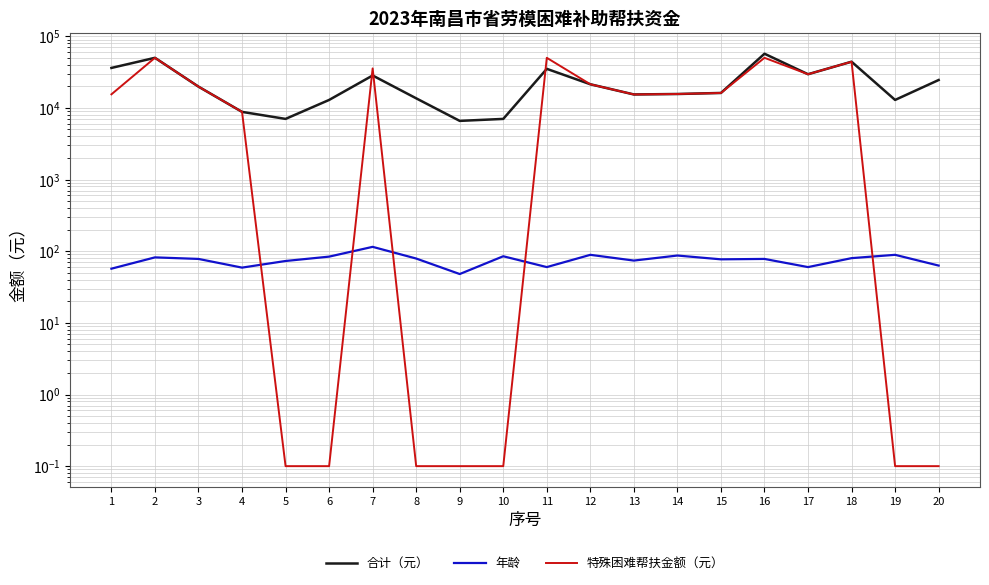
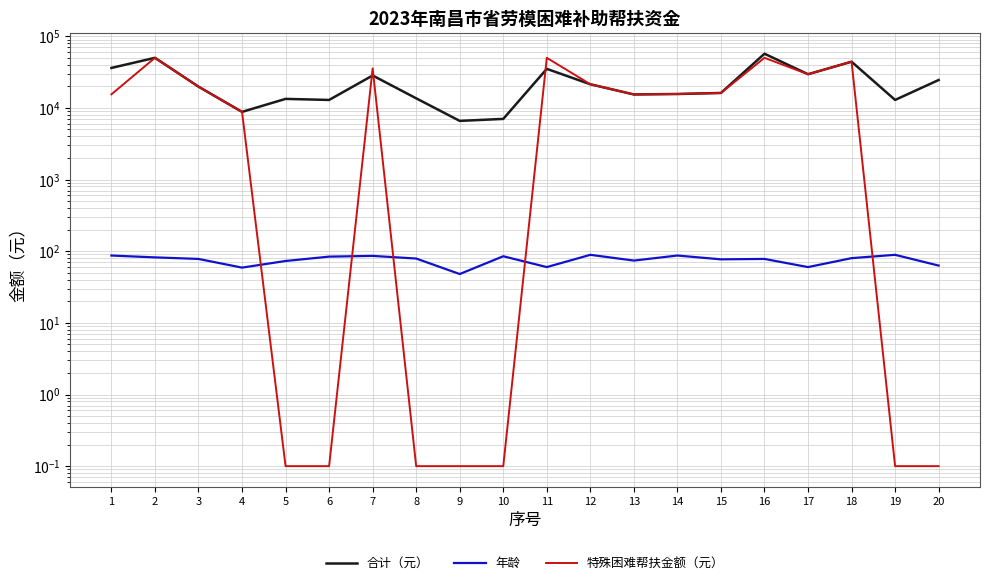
  {
    "合计（元）": {
      "1": 40000,
-     "5": 7000,
+     "5": 13000,
      "6": 13000,
      "7": 28000,
      "8": 14000,
      "9": 7000,
      "10": 7000,
      "11": 40000,
      "16": 60000,
      "19": 13000,
      "20": 25000
    },
    "年龄": {
-     "1": 60,
+     "1": 90,
      "2": 80,
      "3": 80,
      "4": 60,
      "5": 70,
      "6": 80,
-     "7": 120,
+     "7": 90,
      "8": 80,
      "9": 50,
      "10": 90,
      "11": 60,
      "12": 90,
      "13": 70,
      "14": 90,
      "15": 80,
      "16": 80,
      "17": 60,
      "18": 80,
      "19": 90,
      "20": 60
    },
    "特殊困难帮扶金额（元）": {
      "1": 15000,
      "5": 0.10,
      "6": 0.10,
      "7": 40000,
      "8": 0.10,
      "9": 0.10,
      "10": 0.10,
      "11": 50000,
      "16": 50000,
      "19": 0.10,
      "20": 0.10
    }
  }
